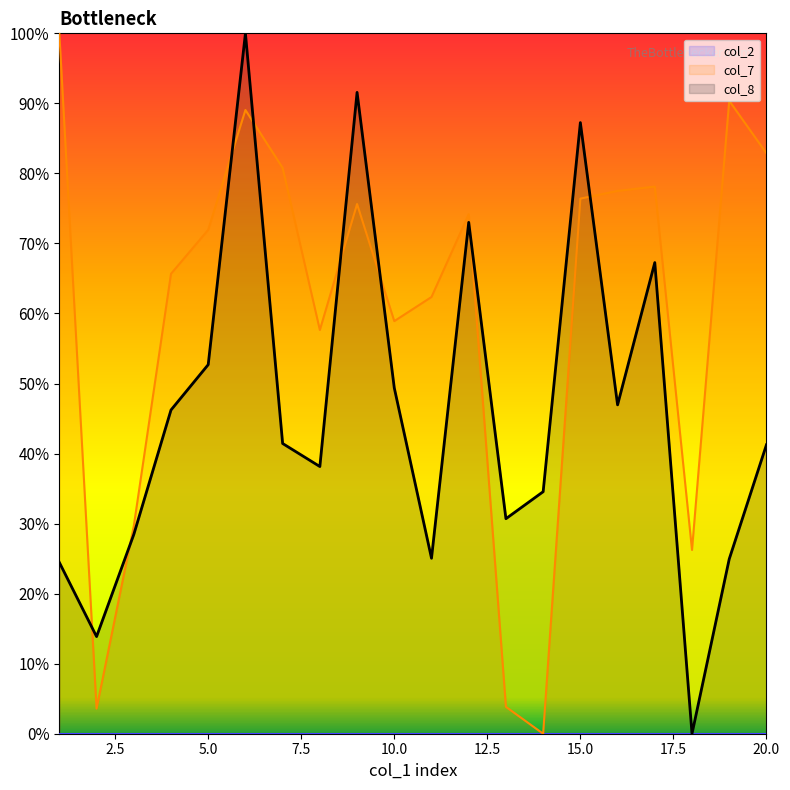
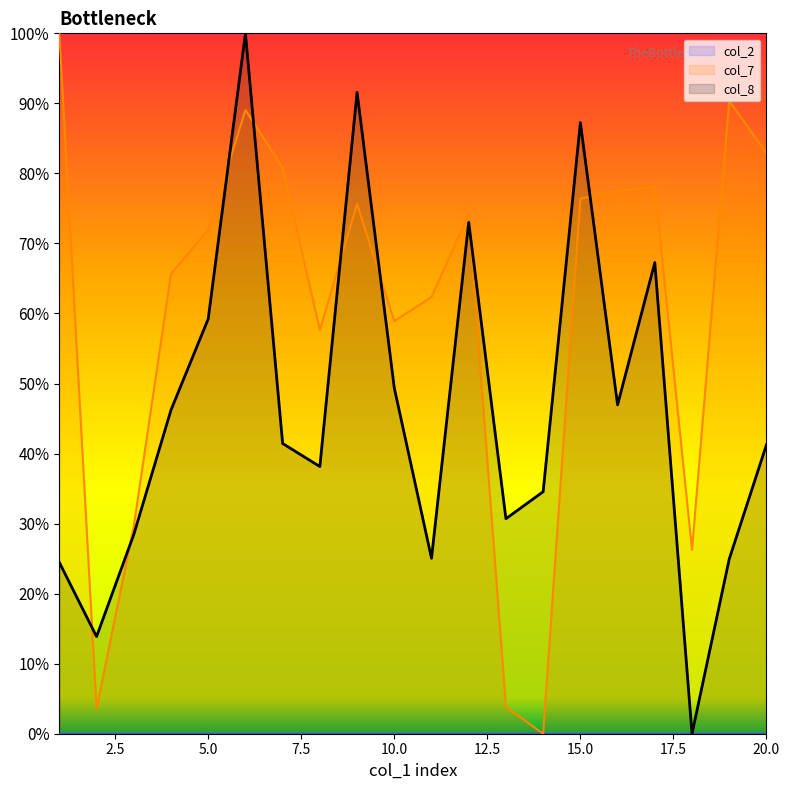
  {
    "col_2": {
      "5.0": "0%",
      "10.0": "0%",
      "15.0": "0%",
      "20.0": "0%"
    },
    "col_7": {
      "5.0": "72%",
      "10.0": "59%",
      "15.0": "76%",
      "20.0": "83%"
    },
    "col_8": {
-     "5.0": "53%",
+     "5.0": "59%",
      "10.0": "49%",
      "15.0": "87%",
      "20.0": "41%"
    }
  }
